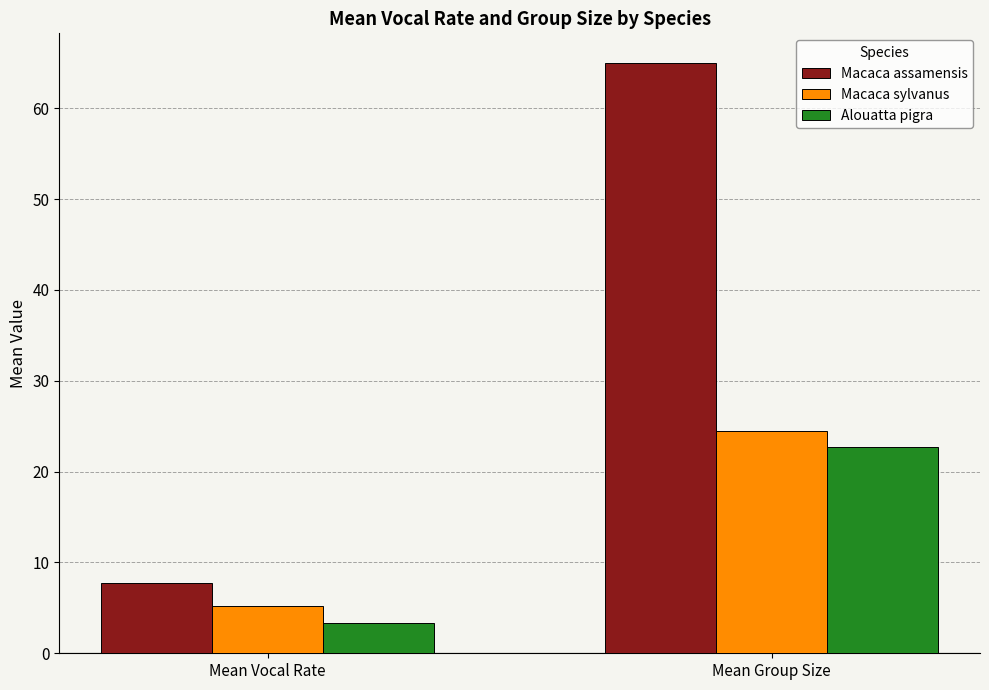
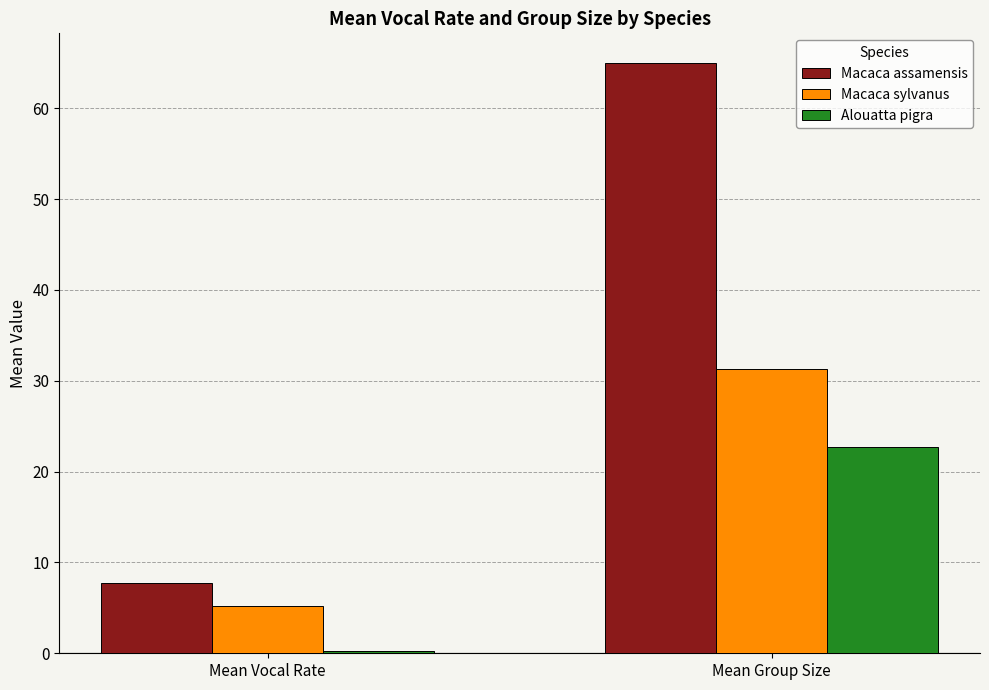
  {
    "Macaca assamensis": {
      "Mean Vocal Rate": 8,
      "Mean Group Size": 65
    },
    "Macaca sylvanus": {
      "Mean Vocal Rate": 5,
-     "Mean Group Size": 25
+     "Mean Group Size": 31
    },
    "Alouatta pigra": {
-     "Mean Vocal Rate": 3,
+     "Mean Vocal Rate": 0,
      "Mean Group Size": 23
    }
  }
